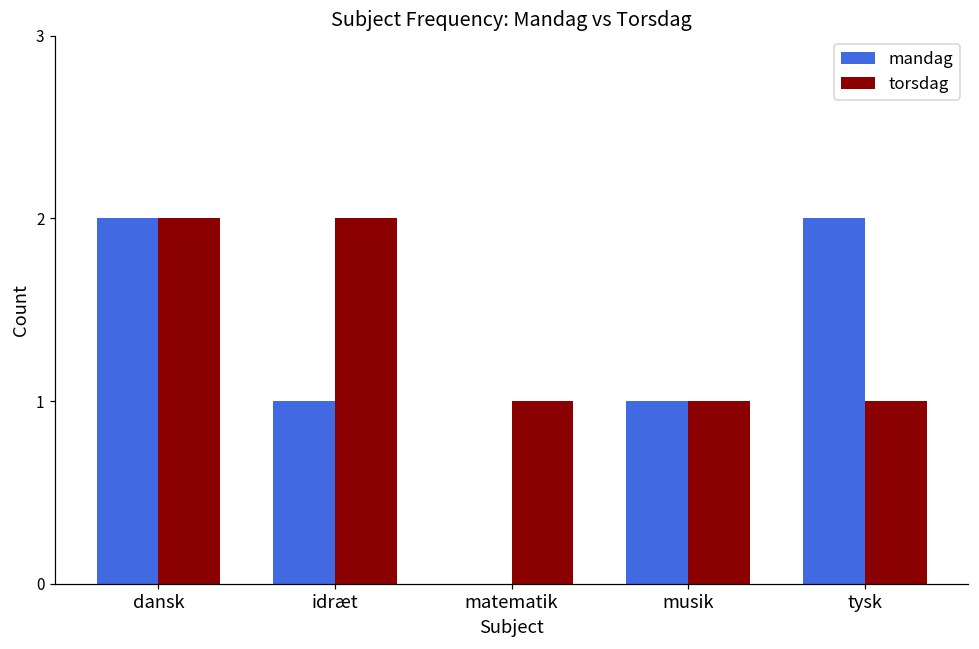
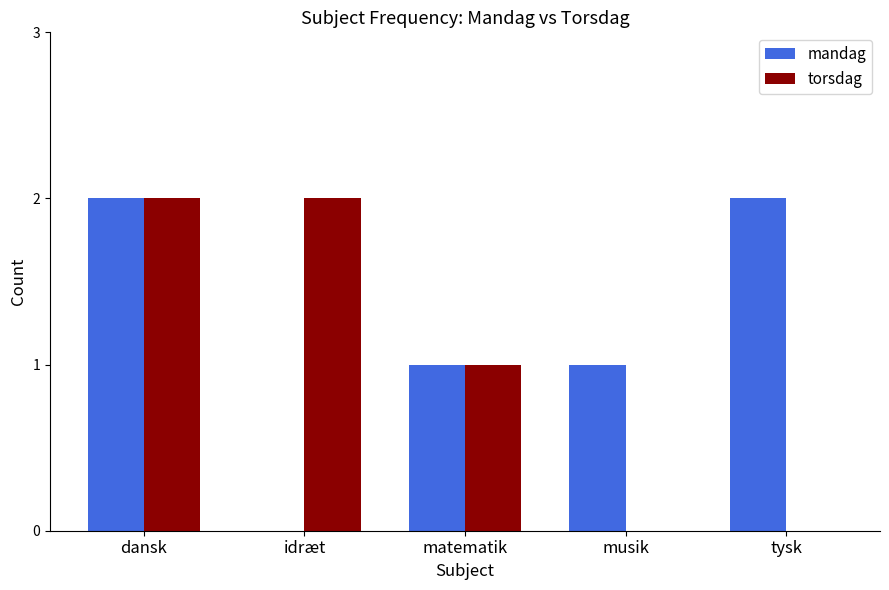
  {
    "mandag": {
      "dansk": 2,
-     "idræt": 1,
-     "matematik": 0,
+     "idræt": 0,
+     "matematik": 1,
      "musik": 1,
      "tysk": 2
    },
    "torsdag": {
      "dansk": 2,
      "idræt": 2,
      "matematik": 1,
-     "musik": 1,
-     "tysk": 1
+     "musik": 0,
+     "tysk": 0
    }
  }
